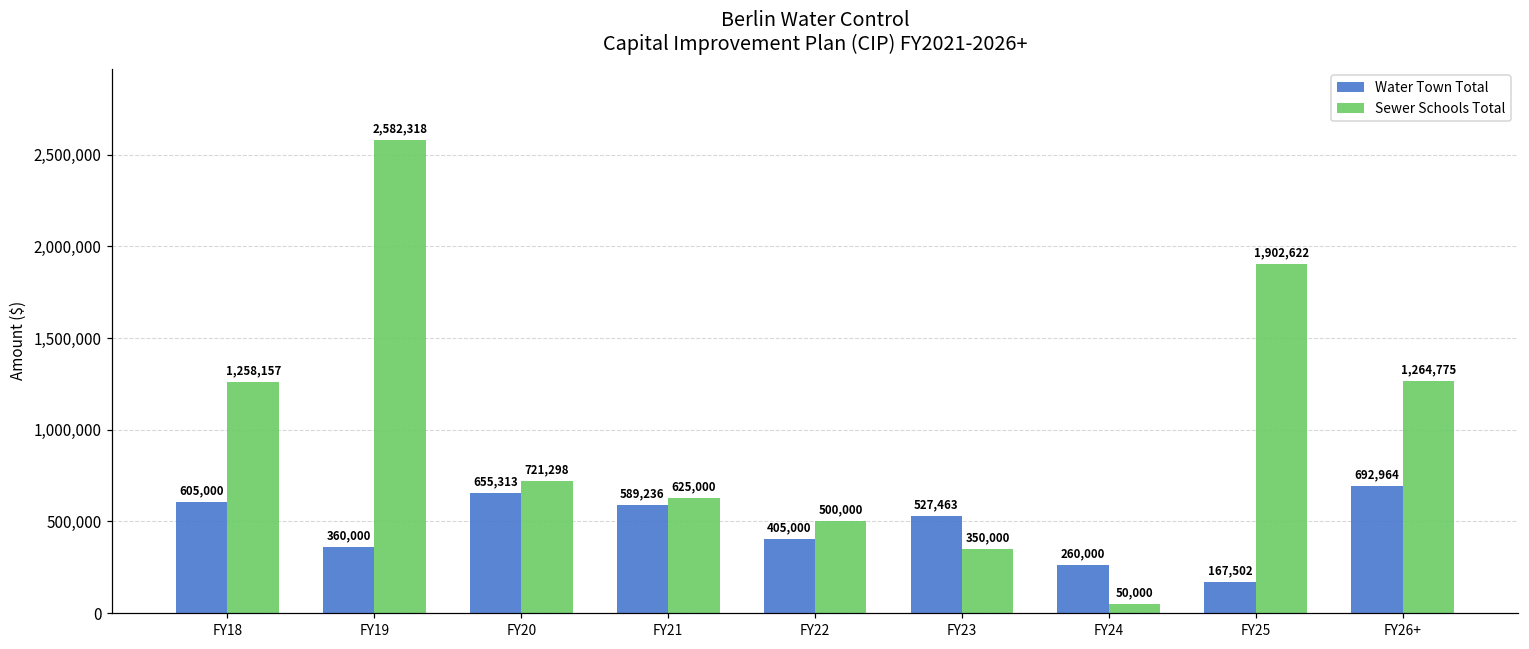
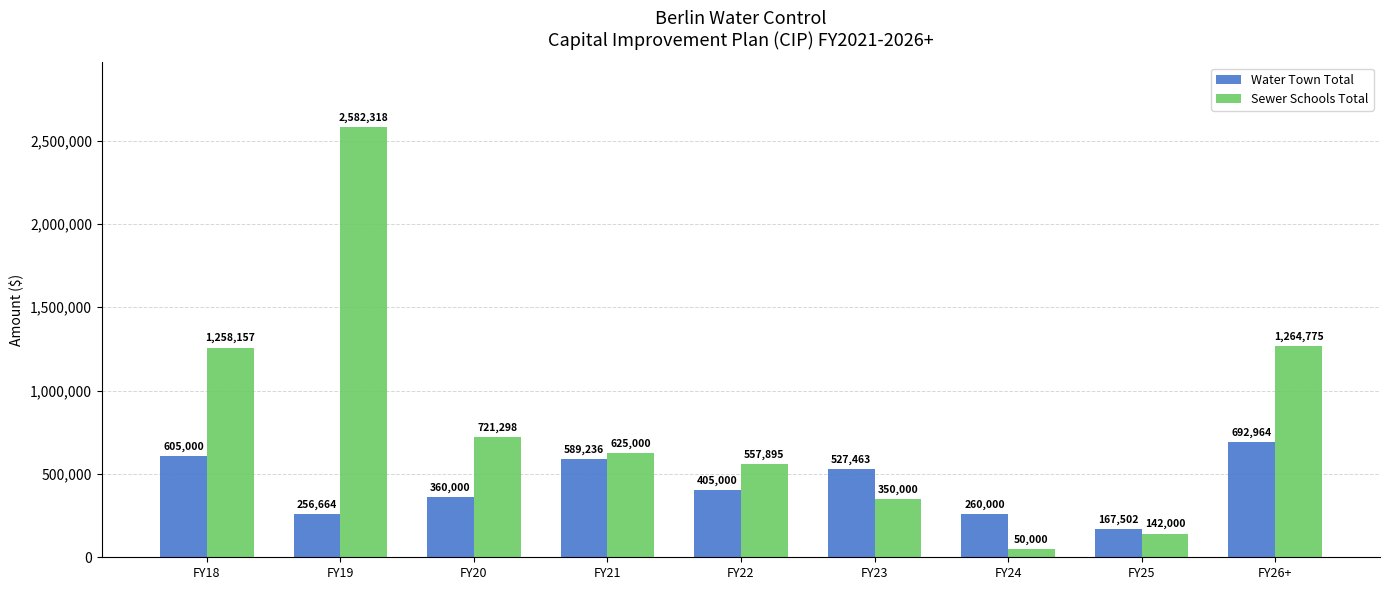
  {
    "Water Town Total": {
      "FY18": "605,000",
-     "FY19": "360,000",
-     "FY20": "655,313",
+     "FY19": "256,664",
+     "FY20": "360,000",
      "FY21": "589,236",
      "FY22": "405,000",
      "FY23": "527,463",
      "FY24": "260,000",
      "FY25": "167,502",
      "FY26+": "692,964"
    },
    "Sewer Schools Total": {
      "FY18": "1,258,157",
      "FY19": "2,582,318",
      "FY20": "721,298",
      "FY21": "625,000",
-     "FY22": "500,000",
+     "FY22": "557,895",
      "FY23": "350,000",
      "FY24": "50,000",
-     "FY25": "1,902,622",
+     "FY25": "142,000",
      "FY26+": "1,264,775"
    }
  }
